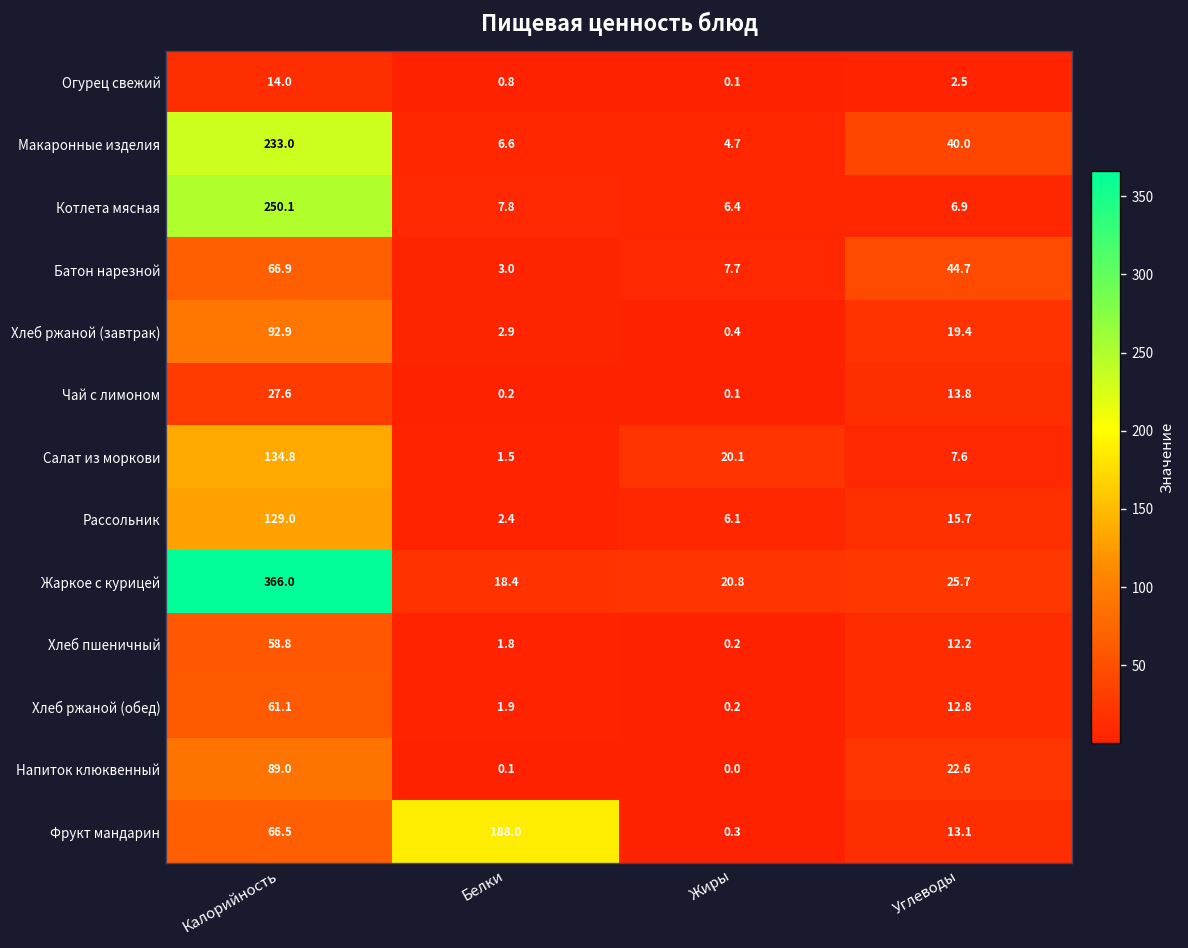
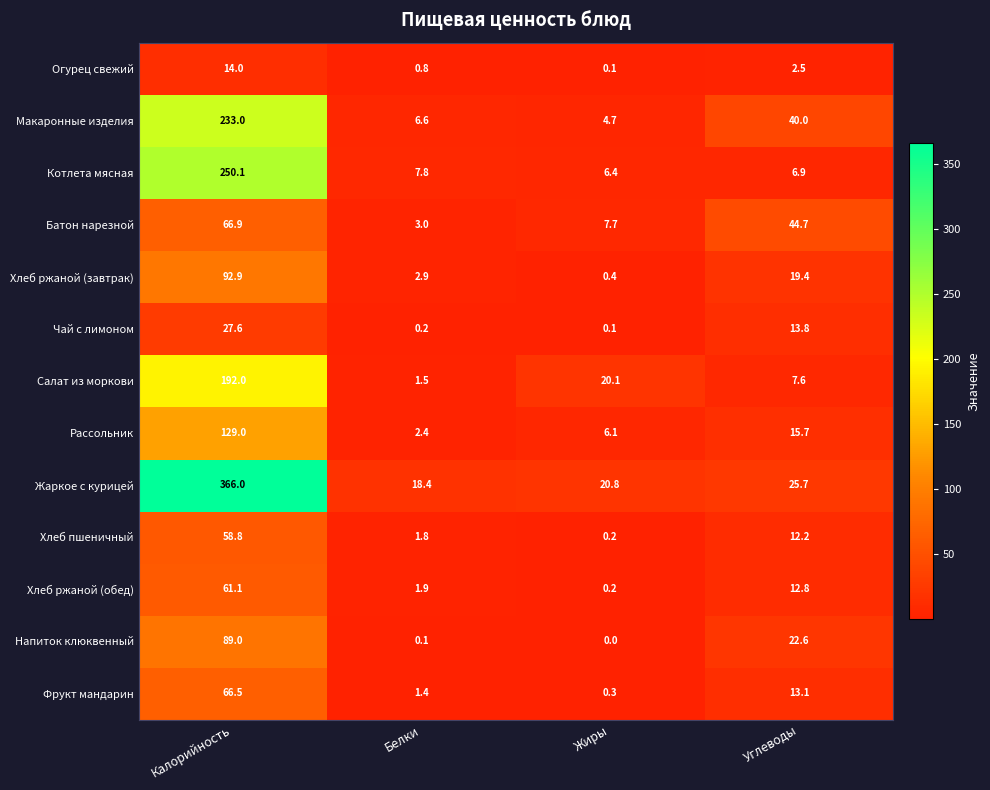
  {
    "Огурец свежий": {
      "Калорийность": 14.0,
      "Белки": 0.8,
      "Жиры": 0.1,
      "Углеводы": 2.5
    },
    "Макаронные изделия": {
      "Калорийность": 233.0,
      "Белки": 6.6,
      "Жиры": 4.7,
      "Углеводы": 40.0
    },
    "Котлета мясная": {
      "Калорийность": 250.1,
      "Белки": 7.8,
      "Жиры": 6.4,
      "Углеводы": 6.9
    },
    "Батон нарезной": {
      "Калорийность": 66.9,
      "Белки": 3.0,
      "Жиры": 7.7,
      "Углеводы": 44.7
    },
    "Хлеб ржаной (завтрак)": {
      "Калорийность": 92.9,
      "Белки": 2.9,
      "Жиры": 0.4,
      "Углеводы": 19.4
    },
    "Чай с лимоном": {
      "Калорийность": 27.6,
      "Белки": 0.2,
      "Жиры": 0.1,
      "Углеводы": 13.8
    },
    "Салат из моркови": {
-     "Калорийность": 134.8,
+     "Калорийность": 192.0,
      "Белки": 1.5,
      "Жиры": 20.1,
      "Углеводы": 7.6
    },
    "Рассольник": {
      "Калорийность": 129.0,
      "Белки": 2.4,
      "Жиры": 6.1,
      "Углеводы": 15.7
    },
    "Жаркое с курицей": {
      "Калорийность": 366.0,
      "Белки": 18.4,
      "Жиры": 20.8,
      "Углеводы": 25.7
    },
    "Хлеб пшеничный": {
      "Калорийность": 58.8,
      "Белки": 1.8,
      "Жиры": 0.2,
      "Углеводы": 12.2
    },
    "Хлеб ржаной (обед)": {
      "Калорийность": 61.1,
      "Белки": 1.9,
      "Жиры": 0.2,
      "Углеводы": 12.8
    },
    "Напиток клюквенный": {
      "Калорийность": 89.0,
      "Белки": 0.1,
      "Жиры": 0.0,
      "Углеводы": 22.6
    },
    "Фрукт мандарин": {
      "Калорийность": 66.5,
-     "Белки": 188.0,
+     "Белки": 1.4,
      "Жиры": 0.3,
      "Углеводы": 13.1
    }
  }
